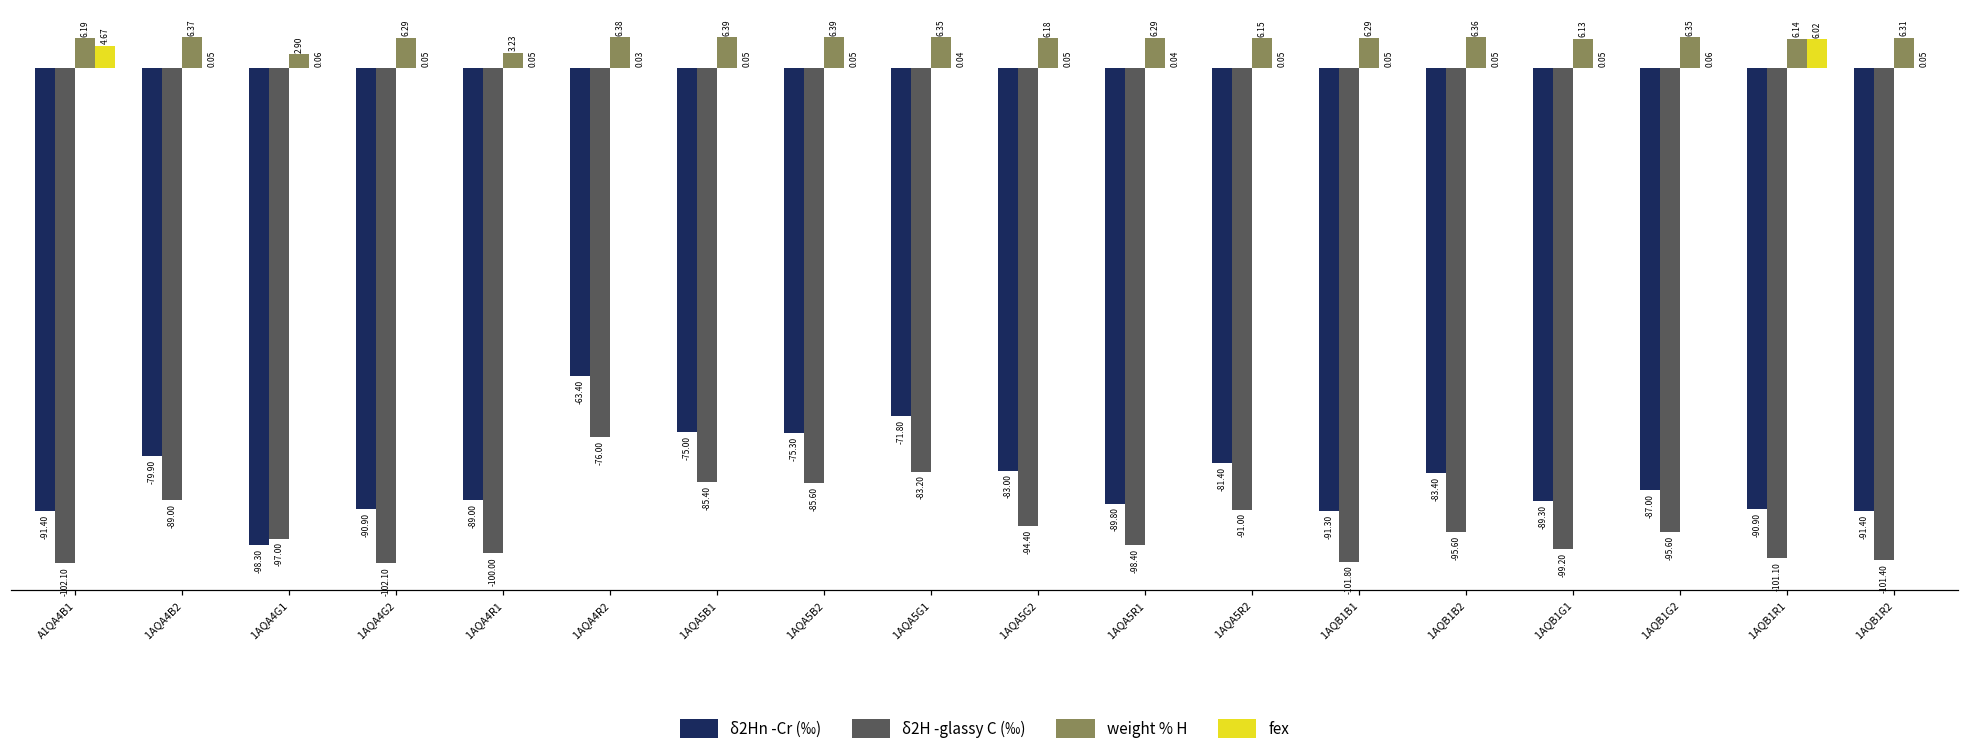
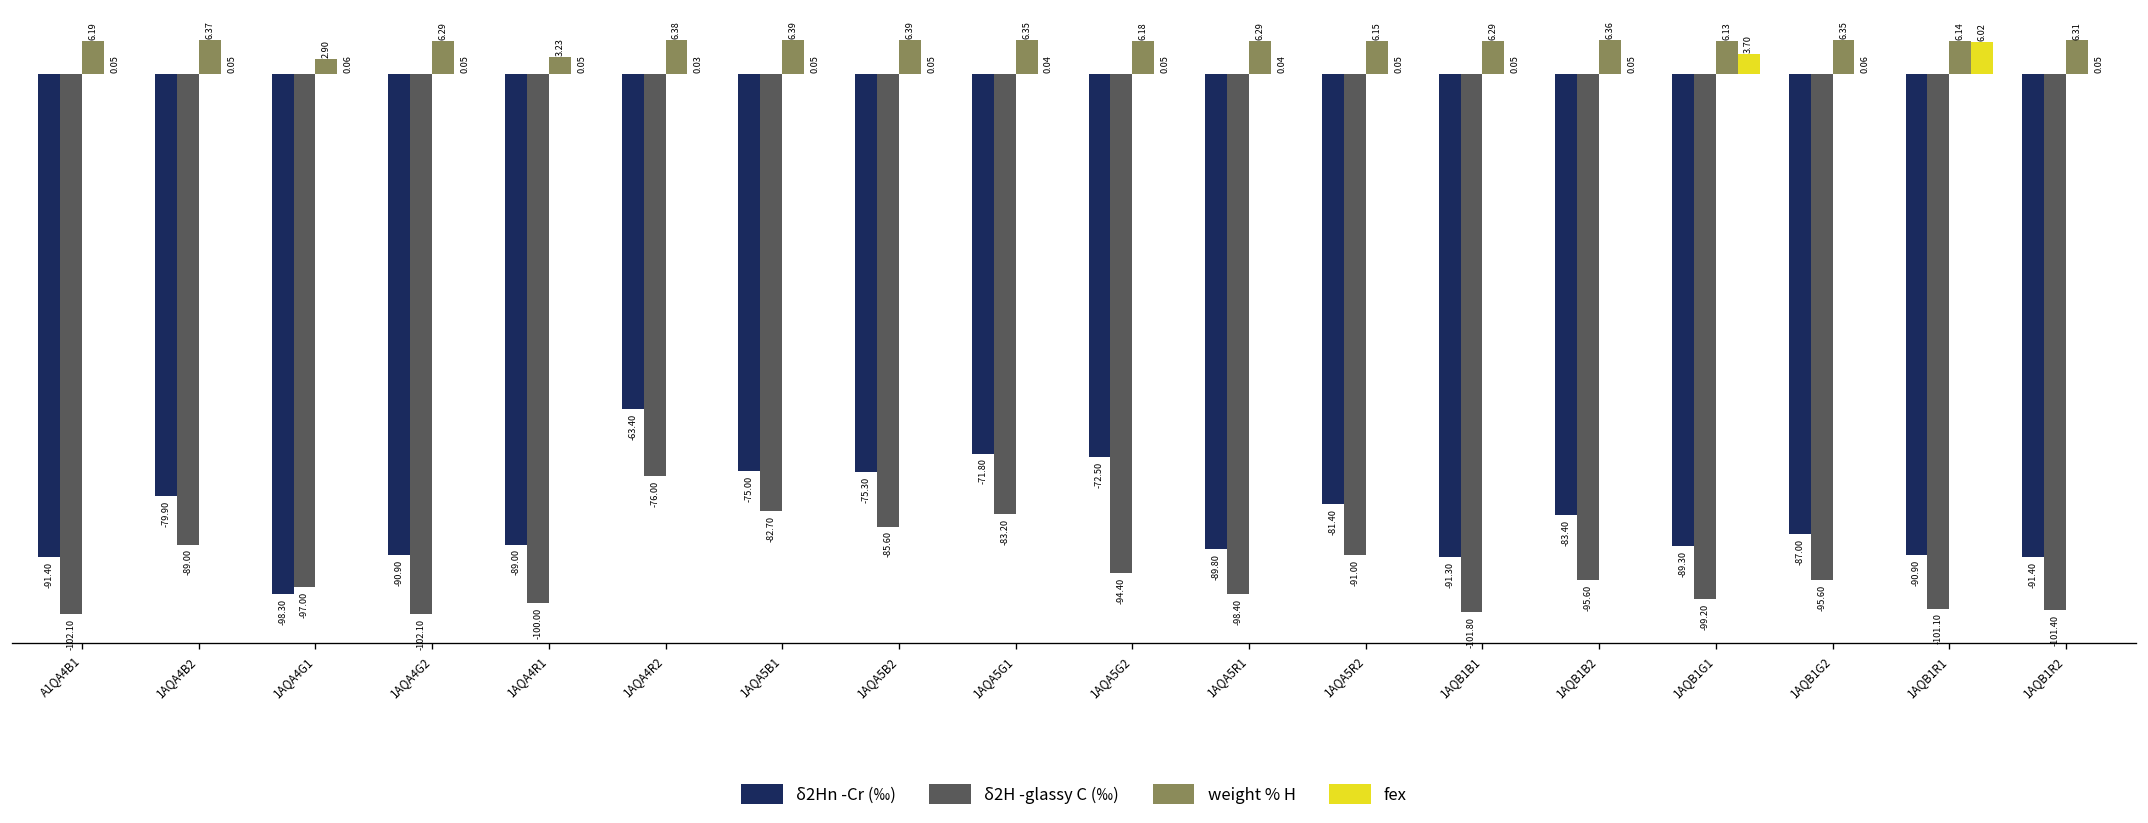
  {
    "δ2Hn -Cr (‰)": {
      "A1QA4B1": -91.40,
      "1AQA4B2": -79.90,
      "1AQA4G1": -98.30,
      "1AQA4G2": -90.90,
      "1AQA4R1": -89.00,
      "1AQA4R2": -63.40,
      "1AQA5B1": -75.00,
      "1AQA5B2": -75.30,
      "1AQA5G1": -71.80,
-     "1AQA5G2": -83.00,
+     "1AQA5G2": -72.50,
      "1AQA5R1": -89.80,
      "1AQA5R2": -81.40,
      "1AQB1B1": -91.30,
      "1AQB1B2": -83.40,
      "1AQB1G1": -89.30,
      "1AQB1G2": -87.00,
      "1AQB1R1": -90.90,
      "1AQB1R2": -91.40
    },
    "δ2H -glassy C (‰)": {
      "A1QA4B1": -102.10,
      "1AQA4B2": -89.00,
      "1AQA4G1": -97.00,
      "1AQA4G2": -102.10,
      "1AQA4R1": -100.00,
      "1AQA4R2": -76.00,
-     "1AQA5B1": -85.40,
+     "1AQA5B1": -82.70,
      "1AQA5B2": -85.60,
      "1AQA5G1": -83.20,
      "1AQA5G2": -94.40,
      "1AQA5R1": -98.40,
      "1AQA5R2": -91.00,
      "1AQB1B1": -101.80,
      "1AQB1B2": -95.60,
      "1AQB1G1": -99.20,
      "1AQB1G2": -95.60,
      "1AQB1R1": -101.10,
      "1AQB1R2": -101.40
    },
    "weight % H": {
      "A1QA4B1": 6.19,
      "1AQA4B2": 6.37,
      "1AQA4G1": 2.90,
      "1AQA4G2": 6.29,
      "1AQA4R1": 3.23,
      "1AQA4R2": 6.38,
      "1AQA5B1": 6.39,
      "1AQA5B2": 6.39,
      "1AQA5G1": 6.35,
      "1AQA5G2": 6.18,
      "1AQA5R1": 6.29,
      "1AQA5R2": 6.15,
      "1AQB1B1": 6.29,
      "1AQB1B2": 6.36,
      "1AQB1G1": 6.13,
      "1AQB1G2": 6.35,
      "1AQB1R1": 6.14,
      "1AQB1R2": 6.31
    },
    "fex": {
-     "A1QA4B1": 4.67,
+     "A1QA4B1": 0.05,
      "1AQA4B2": 0.05,
      "1AQA4G1": 0.06,
      "1AQA4G2": 0.05,
      "1AQA4R1": 0.05,
      "1AQA4R2": 0.03,
      "1AQA5B1": 0.05,
      "1AQA5B2": 0.05,
      "1AQA5G1": 0.04,
      "1AQA5G2": 0.05,
      "1AQA5R1": 0.04,
      "1AQA5R2": 0.05,
      "1AQB1B1": 0.05,
      "1AQB1B2": 0.05,
-     "1AQB1G1": 0.05,
+     "1AQB1G1": 3.70,
      "1AQB1G2": 0.06,
      "1AQB1R1": 6.02,
      "1AQB1R2": 0.05
    }
  }
